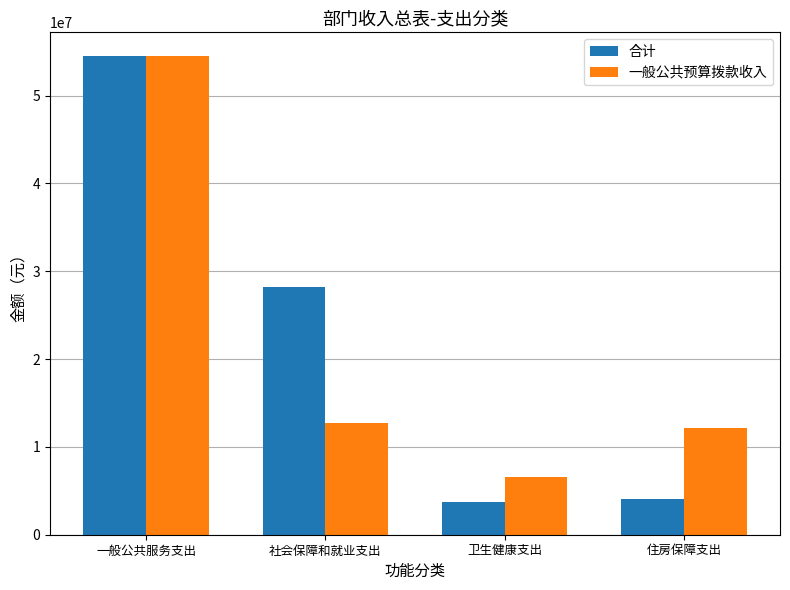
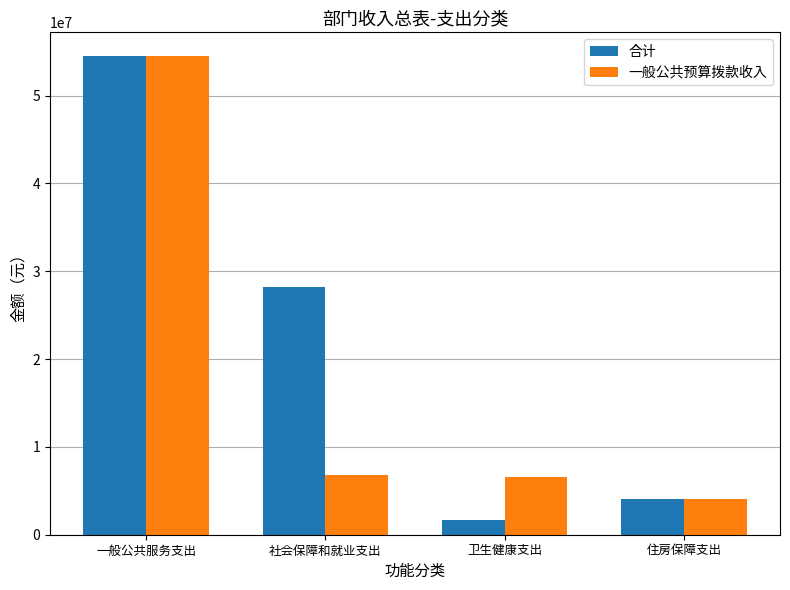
  {
    "合计": {
      "一般公共服务支出": 54000000,
      "社会保障和就业支出": 28000000,
-     "卫生健康支出": 4000000,
+     "卫生健康支出": 2000000,
      "住房保障支出": 4000000
    },
    "一般公共预算拨款收入": {
      "一般公共服务支出": 54000000,
-     "社会保障和就业支出": 13000000,
+     "社会保障和就业支出": 7000000,
      "卫生健康支出": 7000000,
-     "住房保障支出": 12000000
+     "住房保障支出": 4000000
    }
  }
